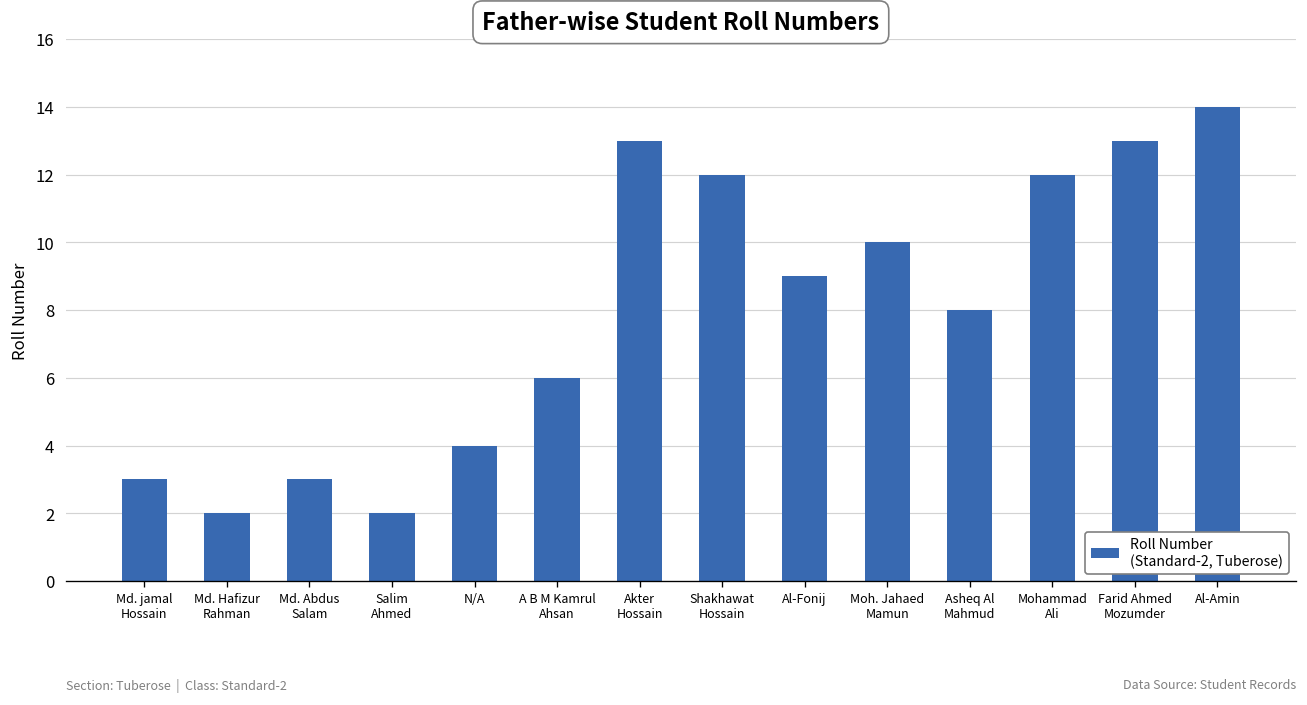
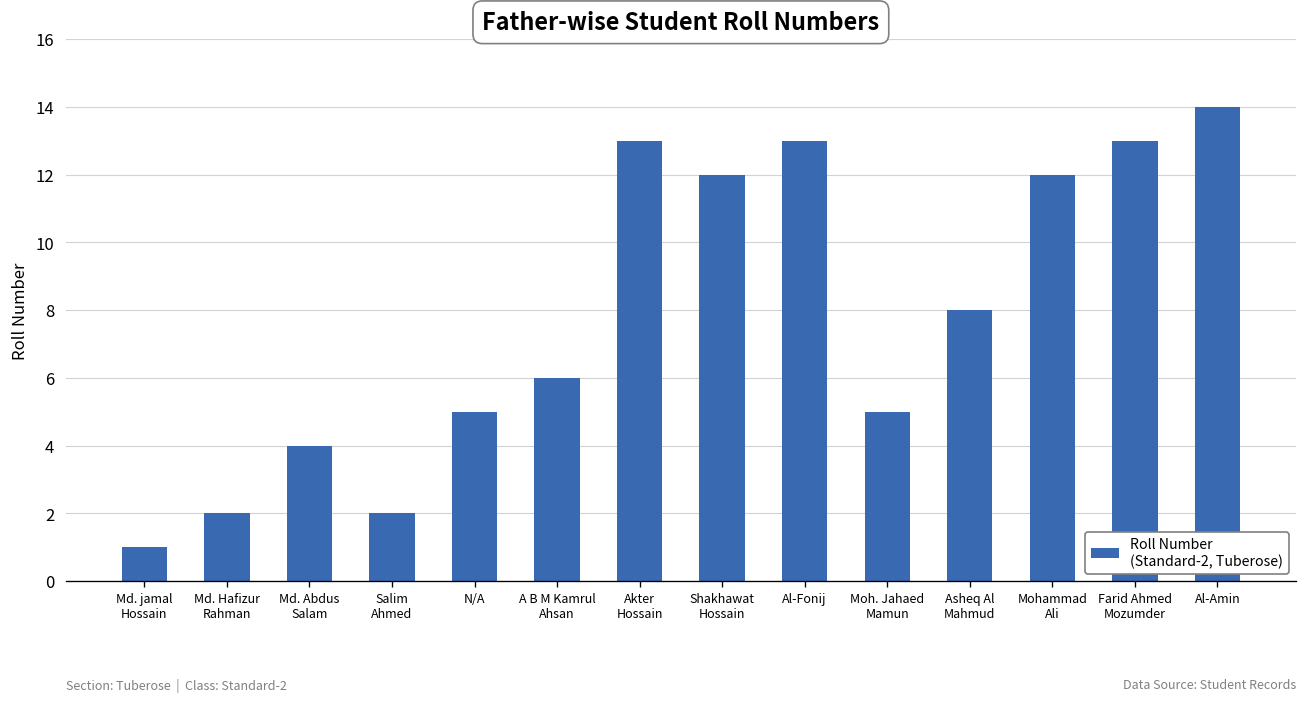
  {
-   "Md. jamal Hossain": 3,
+   "Md. jamal Hossain": 1,
    "Md. Hafizur Rahman": 2,
-   "Md. Abdus Salam": 3,
+   "Md. Abdus Salam": 4,
    "Salim Ahmed": 2,
-   "N/A": 4,
+   "N/A": 5,
    "A B M Kamrul Ahsan": 6,
    "Akter Hossain": 13,
    "Shakhawat Hossain": 12,
-   "Al-Fonij": 9,
-   "Moh. Jahaed Mamun": 10,
+   "Al-Fonij": 13,
+   "Moh. Jahaed Mamun": 5,
    "Asheq Al Mahmud": 8,
    "Mohammad Ali": 12,
    "Farid Ahmed Mozumder": 13,
    "Al-Amin": 14
  }
